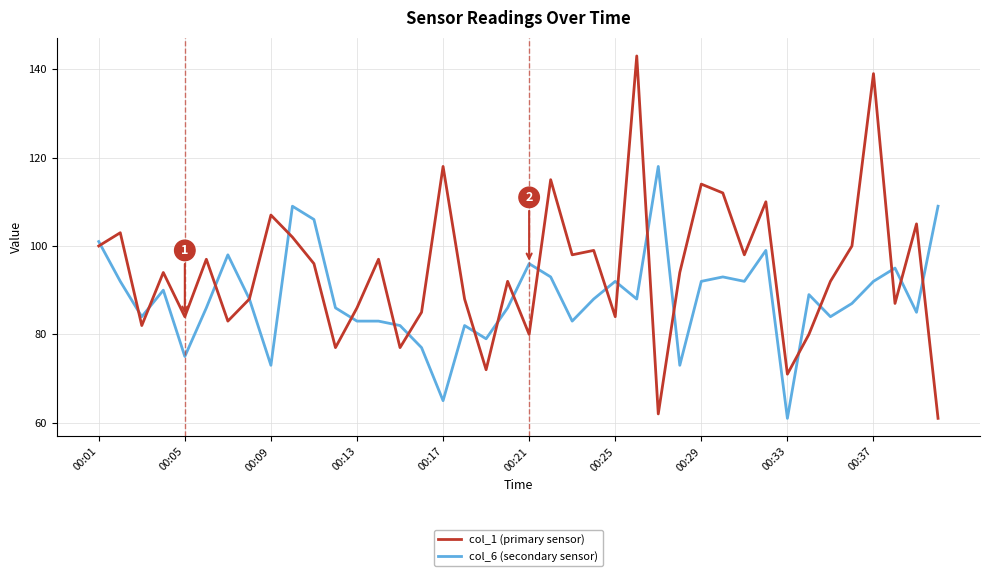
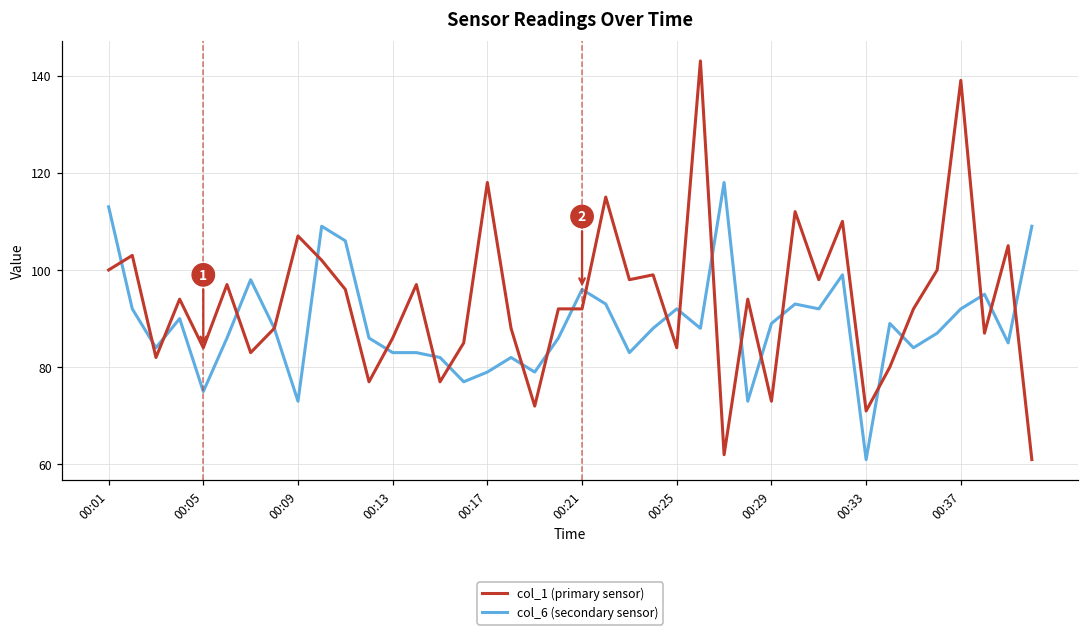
  {
    "col_1 (primary sensor)": {
      "00:01": 100,
      "00:09": 107,
      "00:13": 86,
      "00:17": 118,
-     "00:21": 80,
+     "00:21": 92,
      "00:25": 84,
-     "00:29": 114,
+     "00:29": 73,
      "00:33": 71,
      "00:37": 139
    },
    "col_6 (secondary sensor)": {
-     "00:01": 101,
+     "00:01": 113,
      "00:05": 75,
      "00:09": 73,
      "00:13": 83,
-     "00:17": 65,
+     "00:17": 79,
      "00:25": 92,
-     "00:29": 92,
+     "00:29": 89,
      "00:33": 61,
      "00:37": 92
    }
  }
